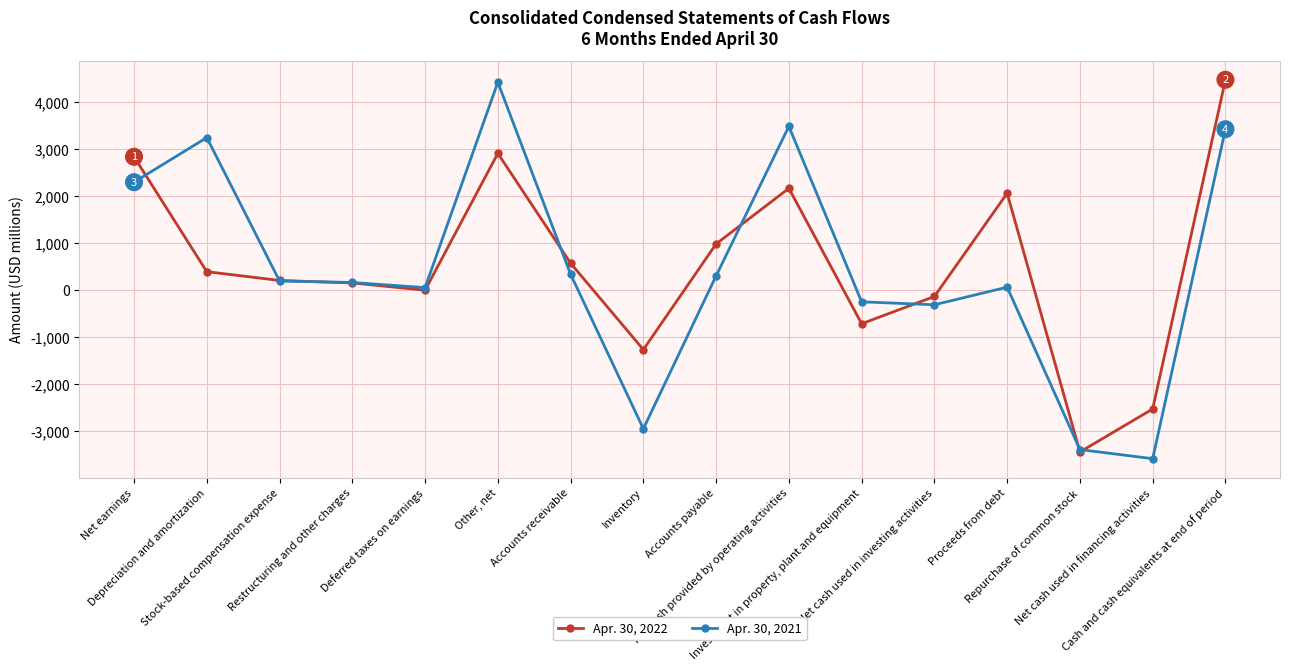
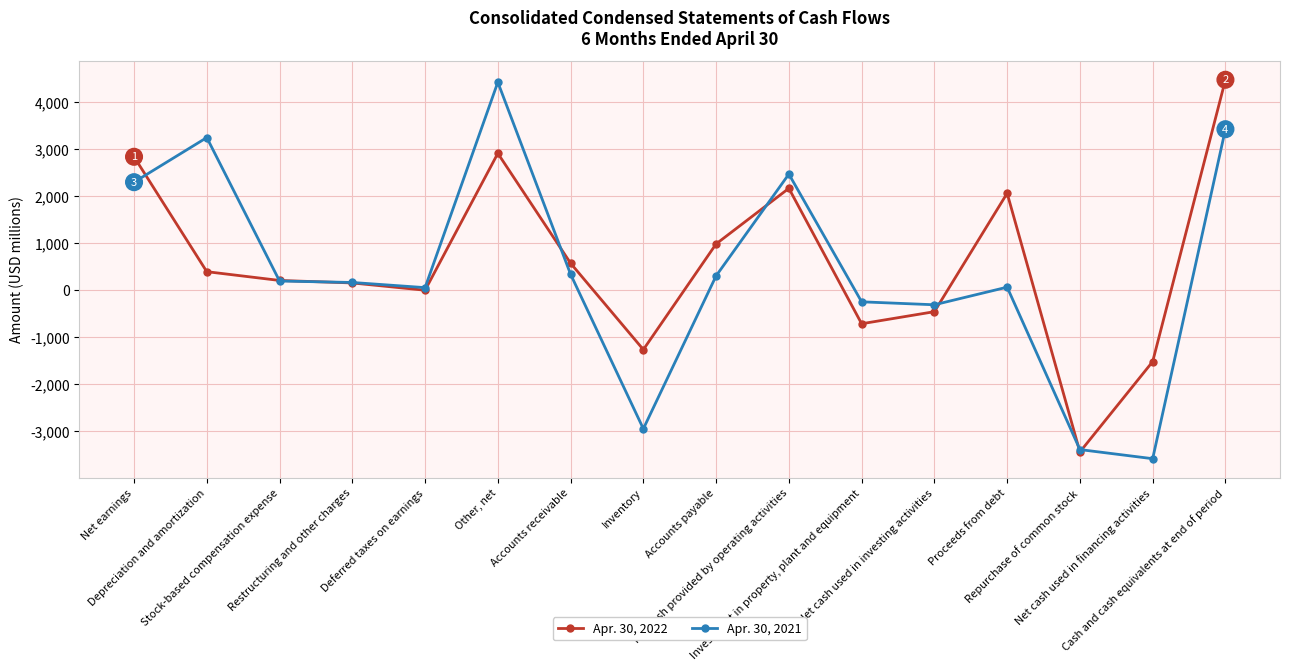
  {
    "Apr. 30, 2022": {
      "Depreciation and amortization": "400",
      "Deferred taxes on earnings": "0",
      "Other, net": "2,900",
      "Accounts receivable": "600",
      "Inventory": "-1,300",
      "Accounts payable": "1,000",
      "Net cash provided by operating activities": "2,200",
      "Investment in property, plant and equipment": "-700",
-     "Net cash used in investing activities": "-100",
+     "Net cash used in investing activities": "-500",
      "Proceeds from debt": "2,100",
-     "Net cash used in financing activities": "-2,500"
+     "Net cash used in financing activities": "-1,500"
    },
    "Apr. 30, 2021": {
      "Depreciation and amortization": "3,200",
      "Deferred taxes on earnings": "100",
      "Other, net": "4,400",
      "Accounts receivable": "300",
      "Inventory": "-3,000",
      "Accounts payable": "300",
-     "Net cash provided by operating activities": "3,500",
+     "Net cash provided by operating activities": "2,500",
      "Investment in property, plant and equipment": "-300",
      "Net cash used in investing activities": "-300",
      "Proceeds from debt": "100",
      "Net cash used in financing activities": "-3,600"
    }
  }
